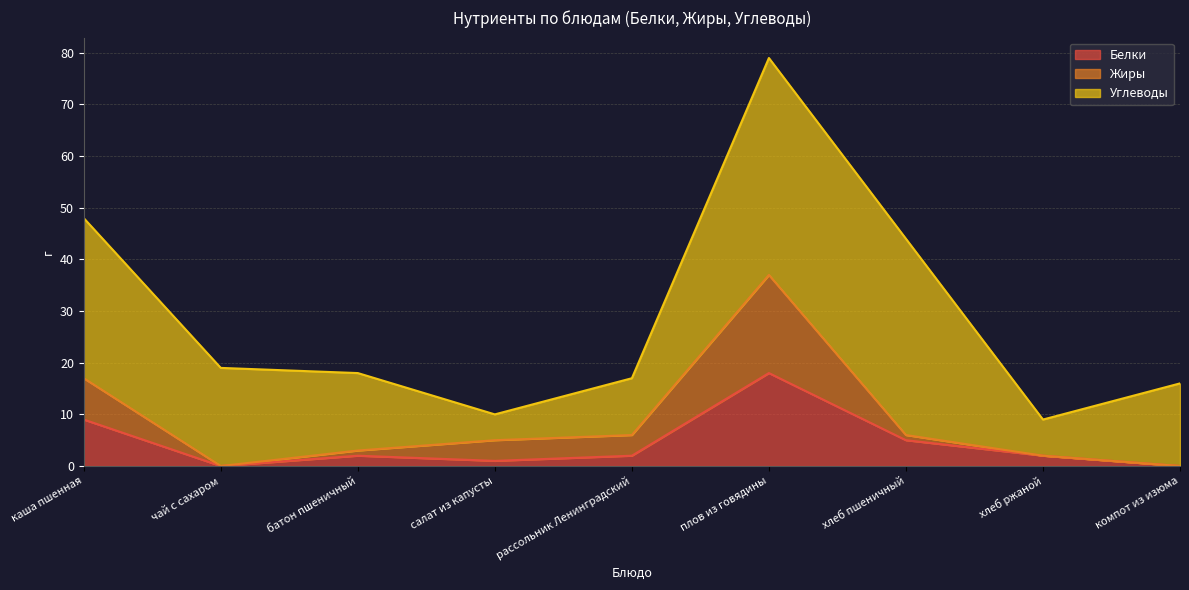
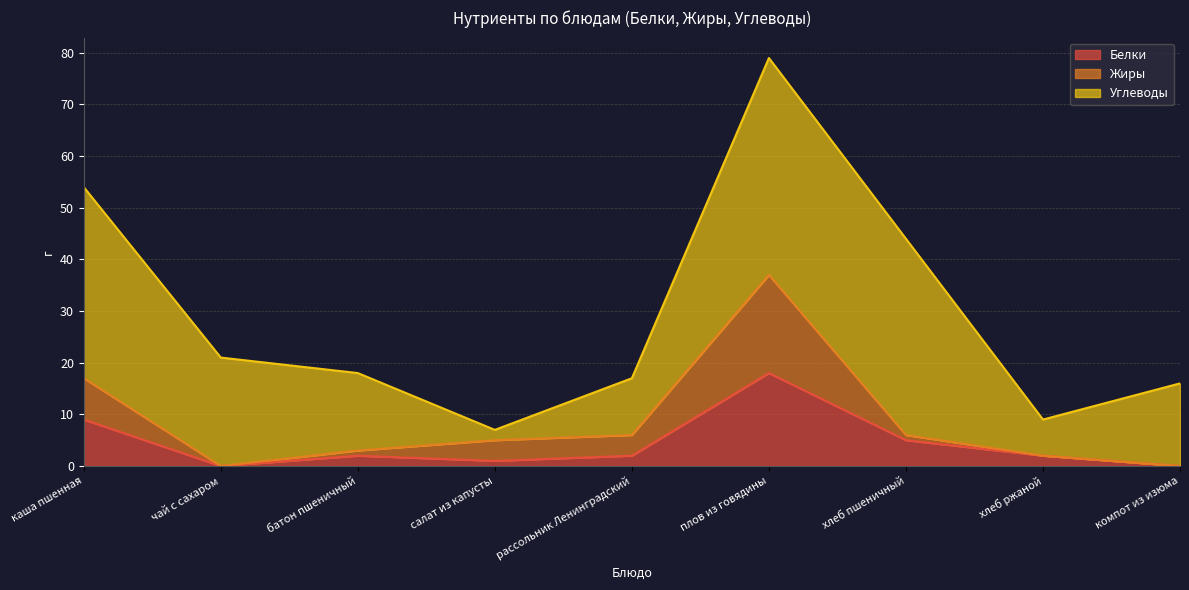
  {
    "Углеводы": {
-     "каша пшенная": 31,
-     "чай с сахаром": 19,
+     "каша пшенная": 37,
+     "чай с сахаром": 21,
      "батон пшеничный": 15,
-     "салат из капусты": 5,
+     "салат из капусты": 2,
      "рассольник Ленинградский": 11,
      "плов из говядины": 42,
      "хлеб пшеничный": 38,
      "хлеб ржаной": 7,
      "компот из изюма": 16
    }
  }
